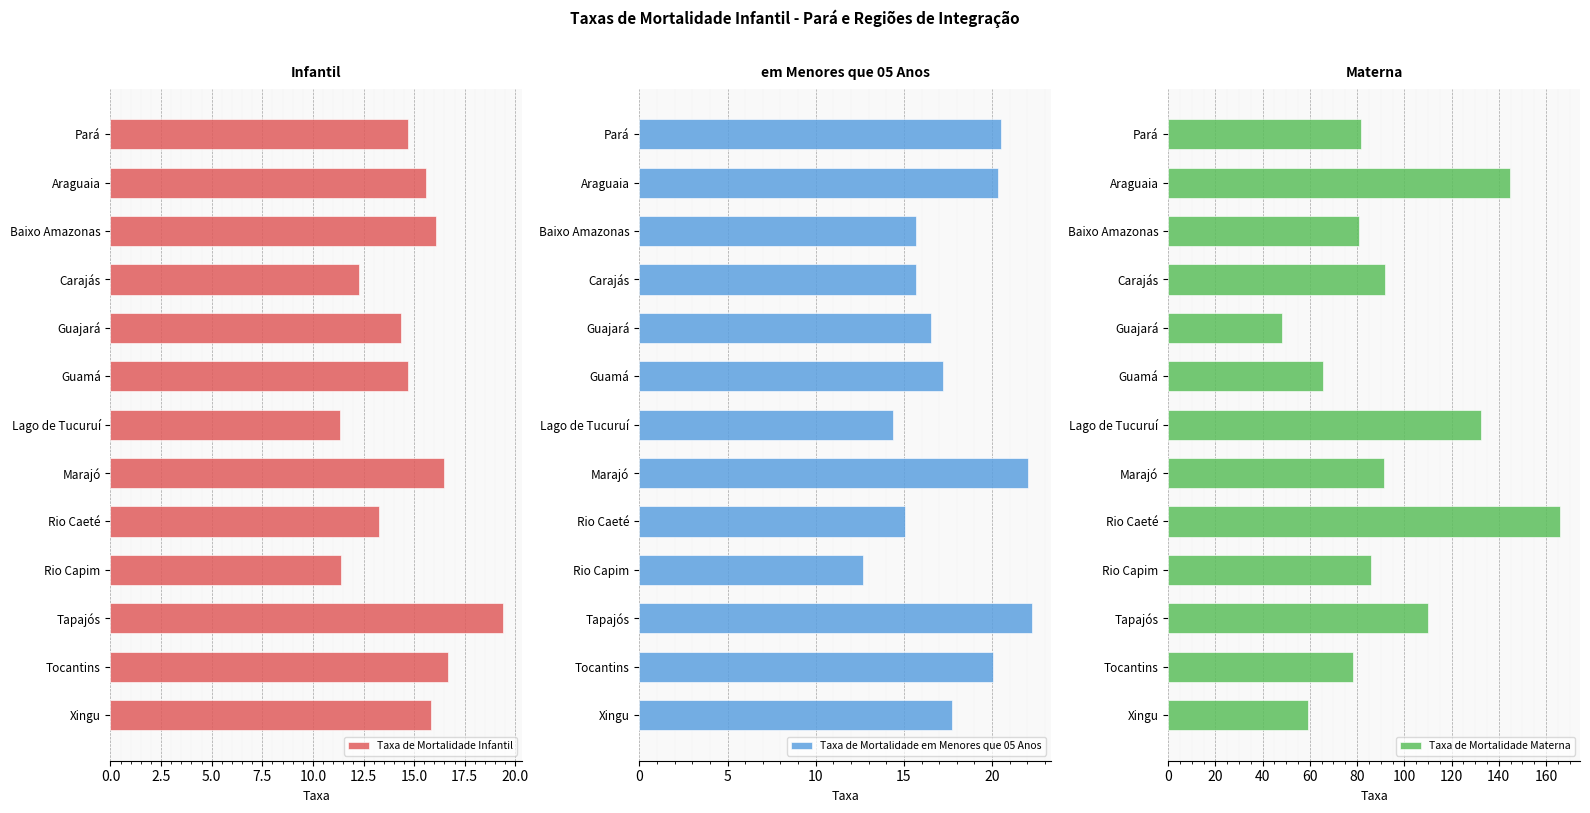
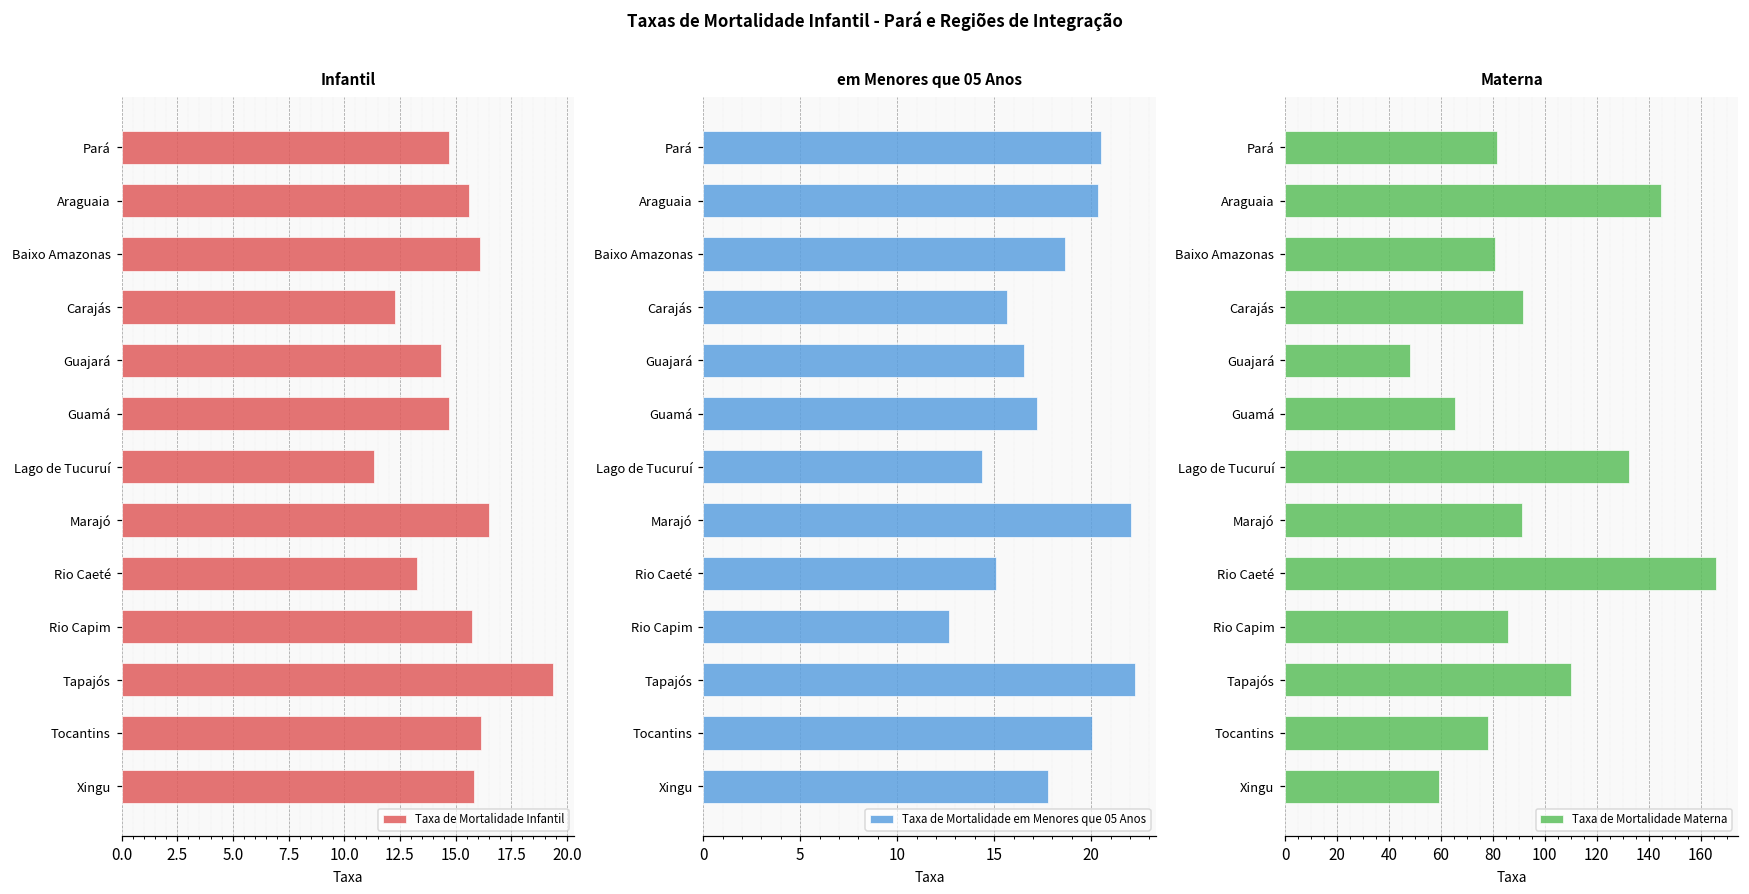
  {
    "Infantil": {
      "Pará": 14.7,
      "Araguaia": 15.6,
      "Baixo Amazonas": 16.1,
      "Carajás": 12.3,
      "Guajará": 14.3,
      "Guamá": 14.7,
      "Lago de Tucuruí": 11.4,
      "Marajó": 16.5,
      "Rio Caeté": 13.3,
-     "Rio Capim": 11.4,
+     "Rio Capim": 15.7,
      "Tapajós": 19.4,
-     "Tocantins": 16.7,
+     "Tocantins": 16.2,
      "Xingu": 15.8
    },
    "em Menores que 05 Anos": {
      "Pará": 20.5,
      "Araguaia": 20.3,
-     "Baixo Amazonas": 15.7,
+     "Baixo Amazonas": 18.7,
      "Carajás": 15.7,
      "Guajará": 16.6,
      "Guamá": 17.2,
      "Lago de Tucuruí": 14.4,
      "Marajó": 22.0,
      "Rio Caeté": 15.1,
      "Rio Capim": 12.7,
      "Tapajós": 22.2,
      "Tocantins": 20.1,
      "Xingu": 17.8
    },
    "Materna": {
      "Pará": 82,
      "Araguaia": 145,
      "Baixo Amazonas": 81,
      "Carajás": 92,
      "Guajará": 48,
      "Guamá": 65,
      "Lago de Tucuruí": 132,
      "Marajó": 91,
      "Rio Caeté": 166,
      "Rio Capim": 86,
      "Tapajós": 110,
      "Tocantins": 78,
      "Xingu": 59
    }
  }
